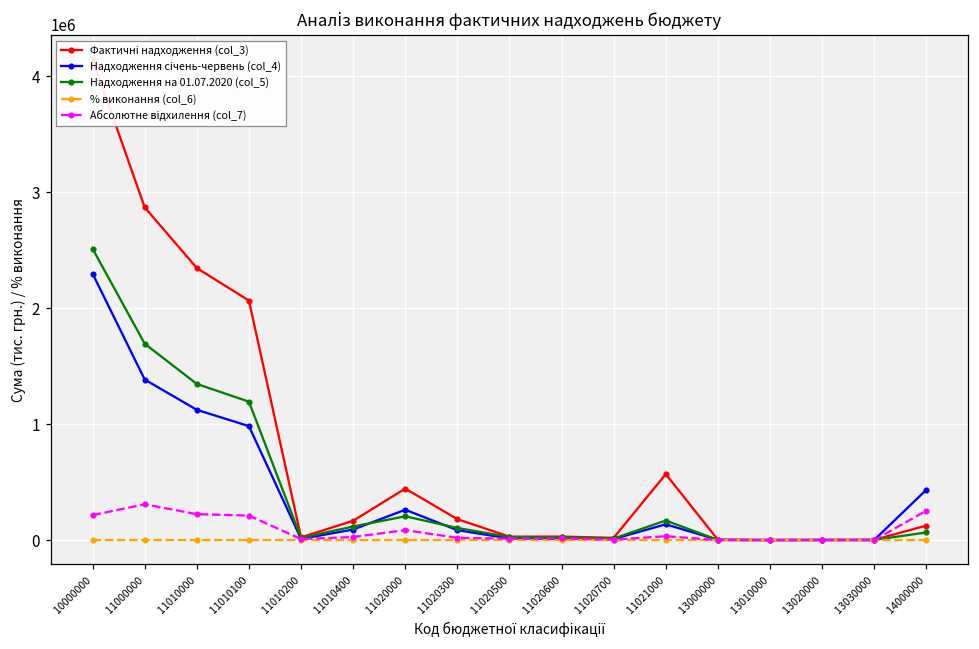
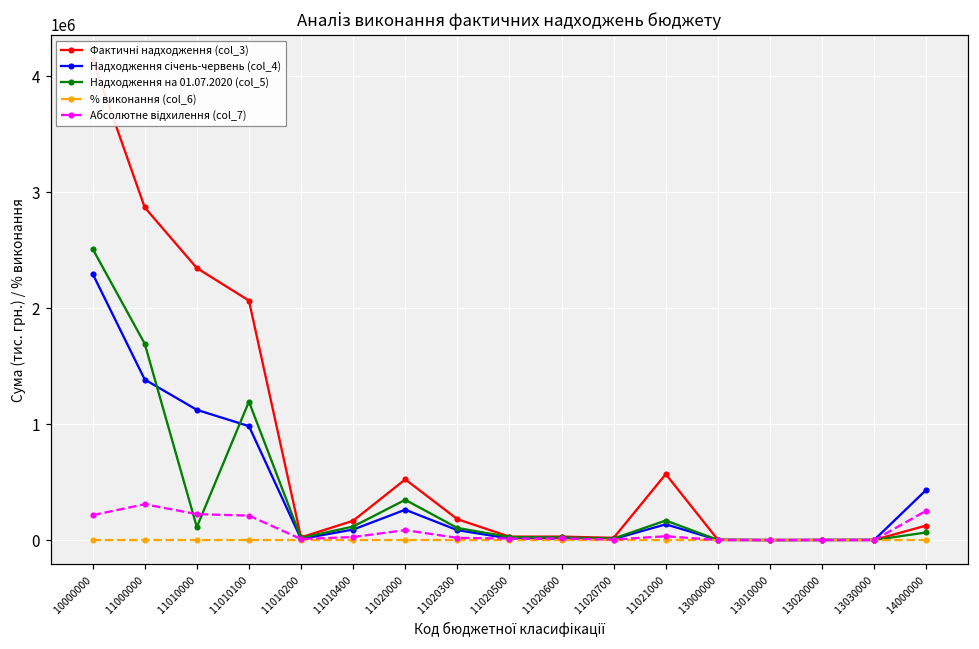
  {
    "Фактичні надходження (col_3)": {
      "11000000": 2870000,
      "11010000": 2340000,
      "11010100": 2060000,
      "11010400": 170000,
-     "11020000": 440000,
+     "11020000": 520000,
      "11020300": 180000,
      "11021000": 570000,
      "14000000": 120000
    },
    "Надходження січень-червень (col_4)": {
      "10000000": 2300000,
      "11000000": 1380000,
      "11010000": 1120000,
      "11010100": 980000,
      "11010400": 90000,
      "11020000": 260000,
      "11021000": 140000,
      "14000000": 430000
    },
    "Надходження на 01.07.2020 (col_5)": {
      "10000000": 2510000,
      "11000000": 1690000,
-     "11010000": 1350000,
+     "11010000": 110000,
      "11010100": 1190000,
      "11010400": 120000,
-     "11020000": 200000,
+     "11020000": 350000,
      "11021000": 170000,
      "14000000": 70000
    },
    "% виконання (col_6)": {
      "10000000": 0,
      "11000000": 0,
      "11010000": 0,
      "11010100": 0,
      "11010400": 0,
      "11020000": 0,
      "11021000": 0,
      "14000000": 0
    },
    "Абсолютне відхилення (col_7)": {
      "10000000": 210000,
      "11000000": 310000,
      "11010000": 220000,
      "11010100": 210000,
      "11010400": 30000,
      "11020000": 90000,
      "11021000": 30000,
      "14000000": 250000
    }
  }
